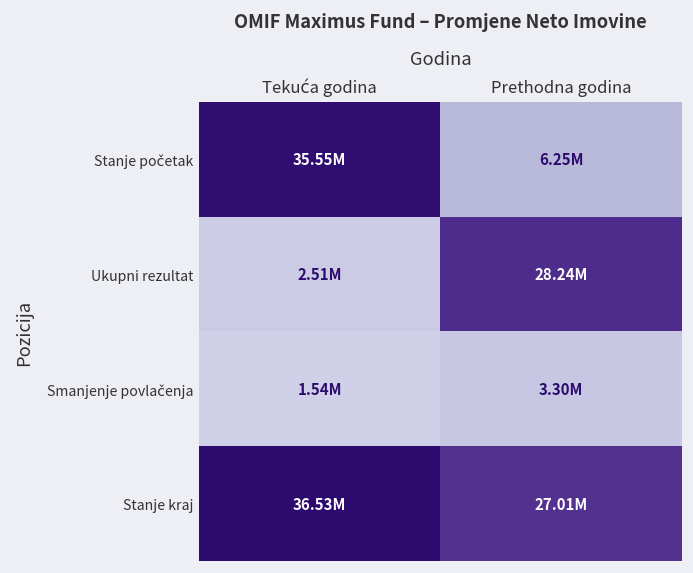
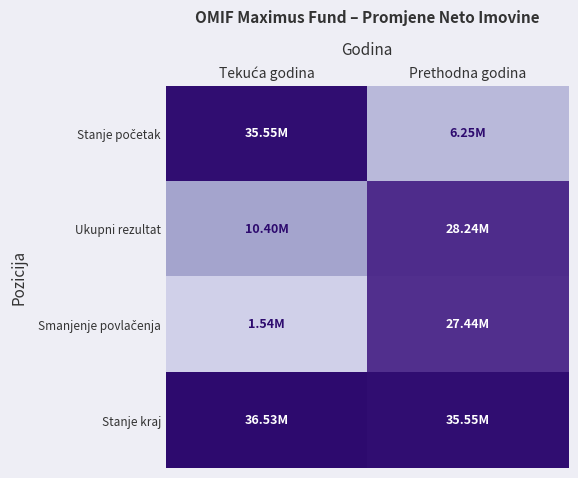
  {
    "Stanje početak": {
      "Tekuća godina": "35.55M",
      "Prethodna godina": "6.25M"
    },
    "Ukupni rezultat": {
-     "Tekuća godina": "2.51M",
+     "Tekuća godina": "10.40M",
      "Prethodna godina": "28.24M"
    },
    "Smanjenje povlačenja": {
      "Tekuća godina": "1.54M",
-     "Prethodna godina": "3.30M"
+     "Prethodna godina": "27.44M"
    },
    "Stanje kraj": {
      "Tekuća godina": "36.53M",
-     "Prethodna godina": "27.01M"
+     "Prethodna godina": "35.55M"
    }
  }
